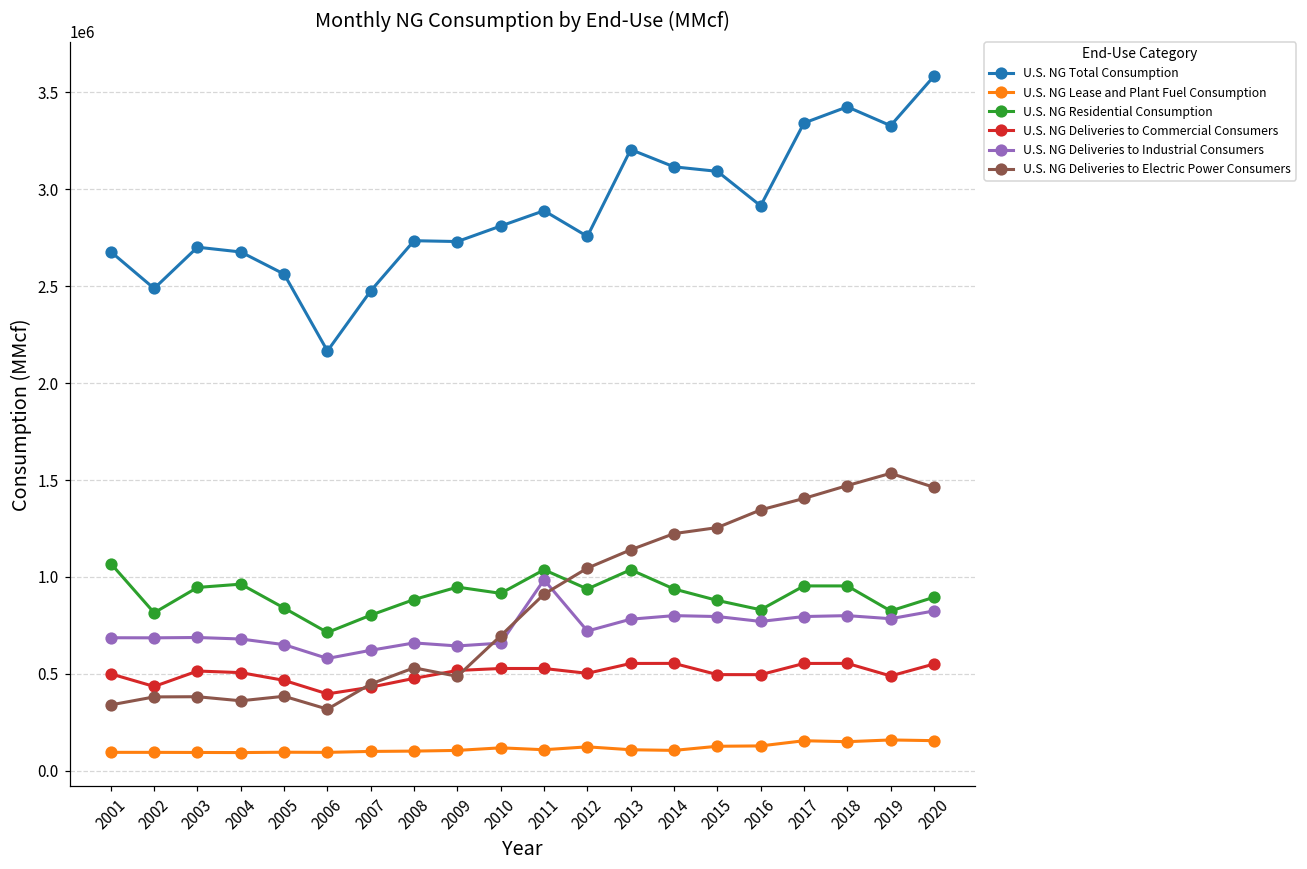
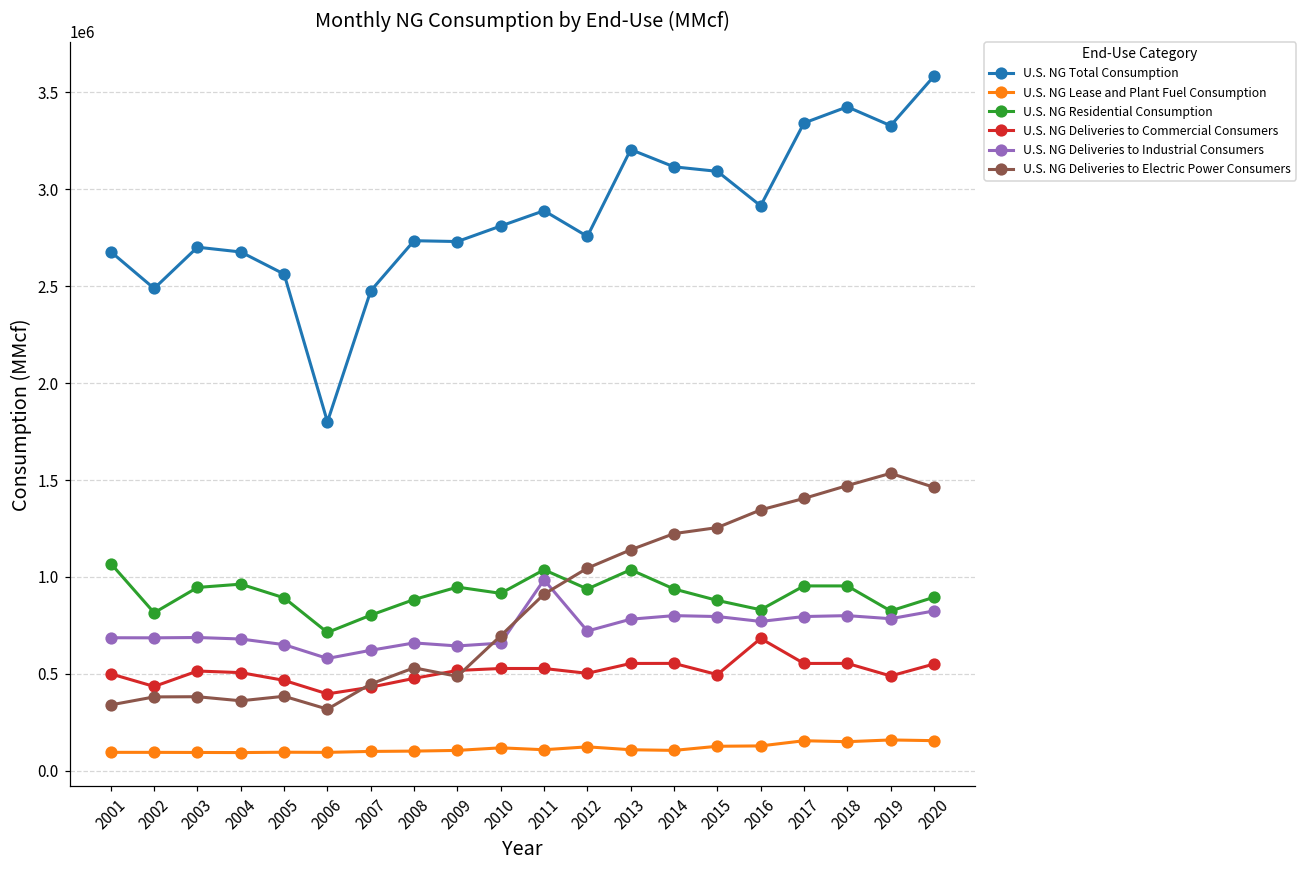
  {
    "U.S. NG Total Consumption": {
      "2001": 2680000,
      "2002": 2490000,
      "2003": 2700000,
      "2004": 2680000,
      "2005": 2560000,
-     "2006": 2170000,
+     "2006": 1800000,
      "2007": 2480000,
      "2008": 2730000,
      "2009": 2730000,
      "2010": 2810000,
      "2011": 2890000,
      "2012": 2760000,
      "2013": 3200000,
      "2014": 3110000,
      "2015": 3090000,
      "2016": 2910000,
      "2017": 3340000,
      "2018": 3420000,
      "2019": 3330000,
      "2020": 3580000
    },
    "U.S. NG Lease and Plant Fuel Consumption": {
      "2001": 100000,
      "2002": 100000,
      "2003": 90000,
      "2004": 90000,
      "2005": 100000,
      "2006": 100000,
      "2007": 100000,
      "2008": 100000,
      "2009": 110000,
      "2010": 120000,
      "2011": 110000,
      "2012": 120000,
      "2013": 110000,
      "2014": 110000,
      "2015": 130000,
      "2016": 130000,
      "2017": 160000,
      "2018": 150000,
      "2019": 160000,
      "2020": 160000
    },
    "U.S. NG Residential Consumption": {
      "2001": 1070000,
      "2002": 820000,
      "2003": 950000,
      "2004": 960000,
-     "2005": 840000,
+     "2005": 890000,
      "2006": 710000,
      "2007": 800000,
      "2008": 880000,
      "2009": 950000,
      "2010": 920000,
      "2011": 1040000,
      "2012": 940000,
      "2013": 1040000,
      "2014": 940000,
      "2015": 880000,
      "2016": 830000,
      "2017": 950000,
      "2018": 950000,
      "2019": 820000,
      "2020": 900000
    },
    "U.S. NG Deliveries to Commercial Consumers": {
      "2001": 500000,
      "2002": 440000,
      "2003": 510000,
      "2004": 510000,
      "2005": 470000,
      "2006": 400000,
      "2007": 430000,
      "2008": 480000,
      "2009": 520000,
      "2010": 530000,
      "2011": 530000,
      "2012": 500000,
      "2013": 550000,
      "2014": 550000,
      "2015": 500000,
-     "2016": 500000,
+     "2016": 680000,
      "2017": 550000,
      "2018": 550000,
      "2019": 490000,
      "2020": 550000
    },
    "U.S. NG Deliveries to Industrial Consumers": {
      "2001": 690000,
      "2002": 690000,
      "2003": 690000,
      "2004": 680000,
      "2005": 650000,
      "2006": 580000,
      "2007": 620000,
      "2008": 660000,
      "2009": 640000,
      "2010": 660000,
      "2011": 990000,
      "2012": 720000,
      "2013": 780000,
      "2014": 800000,
      "2015": 800000,
      "2016": 770000,
      "2017": 800000,
      "2018": 800000,
      "2019": 780000,
      "2020": 820000
    },
    "U.S. NG Deliveries to Electric Power Consumers": {
      "2001": 340000,
      "2002": 380000,
      "2003": 380000,
      "2004": 360000,
      "2005": 380000,
      "2006": 320000,
      "2007": 450000,
      "2008": 530000,
      "2009": 490000,
      "2010": 700000,
      "2011": 910000,
      "2012": 1050000,
      "2013": 1140000,
      "2014": 1220000,
      "2015": 1250000,
      "2016": 1350000,
      "2017": 1400000,
      "2018": 1470000,
      "2019": 1530000,
      "2020": 1460000
    }
  }
